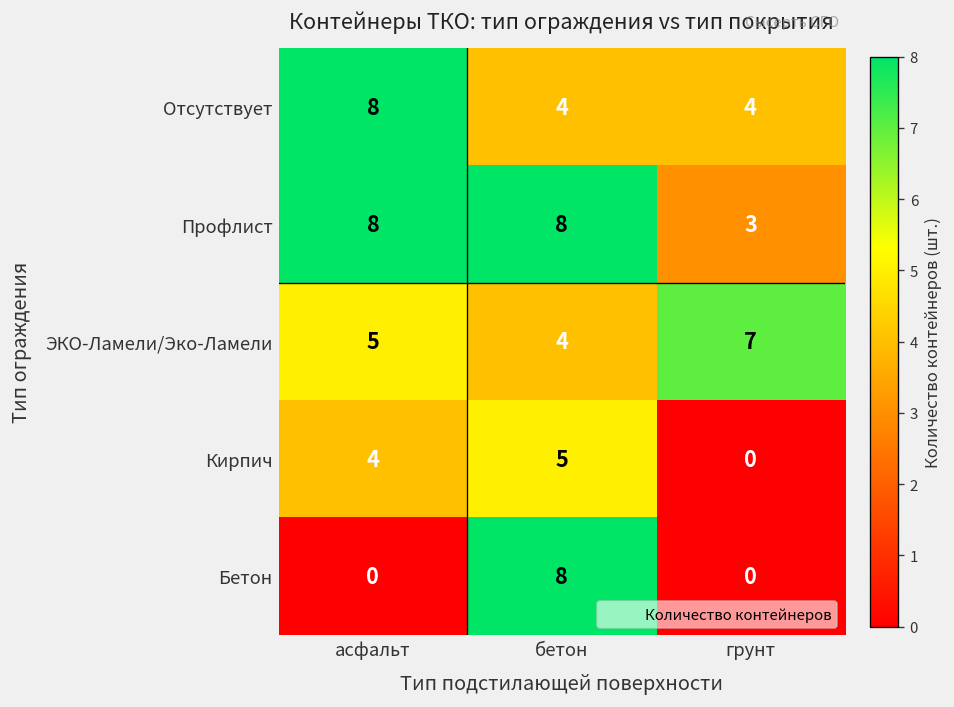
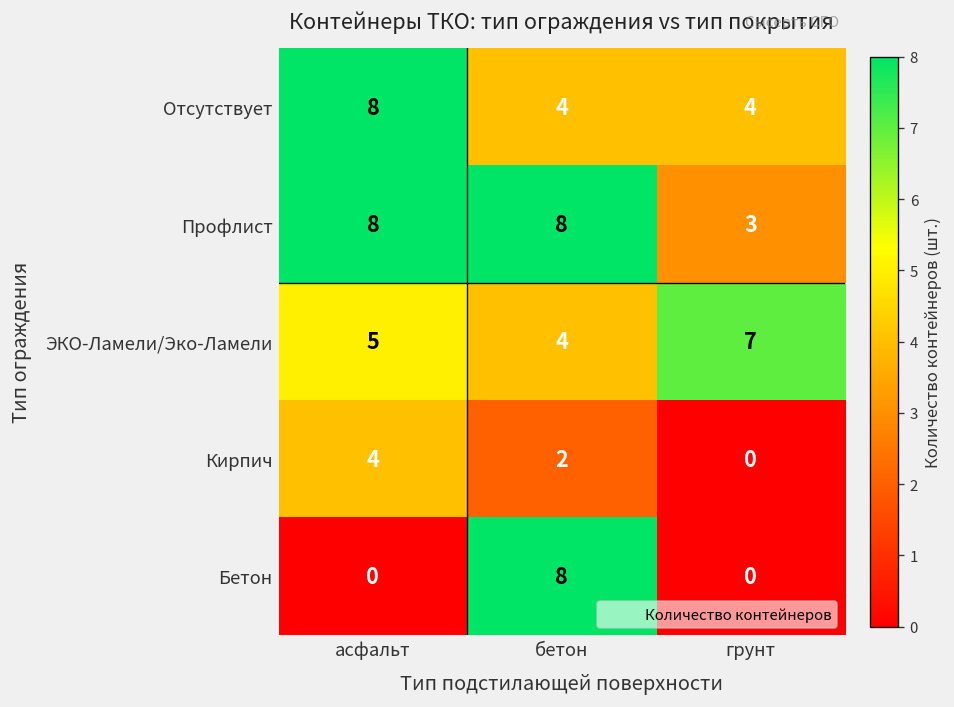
  {
    "Отсутствует": {
      "асфальт": 8,
      "бетон": 4,
      "грунт": 4
    },
    "Профлист": {
      "асфальт": 8,
      "бетон": 8,
      "грунт": 3
    },
    "ЭКО-Ламели/Эко-Ламели": {
      "асфальт": 5,
      "бетон": 4,
      "грунт": 7
    },
    "Кирпич": {
      "асфальт": 4,
-     "бетон": 5,
+     "бетон": 2,
      "грунт": 0
    },
    "Бетон": {
      "асфальт": 0,
      "бетон": 8,
      "грунт": 0
    }
  }
